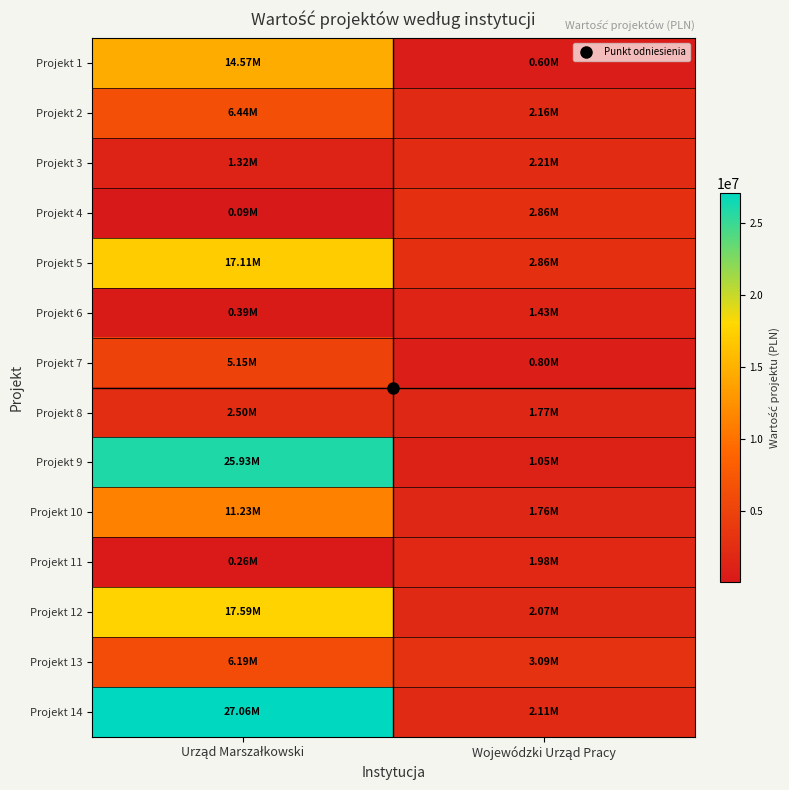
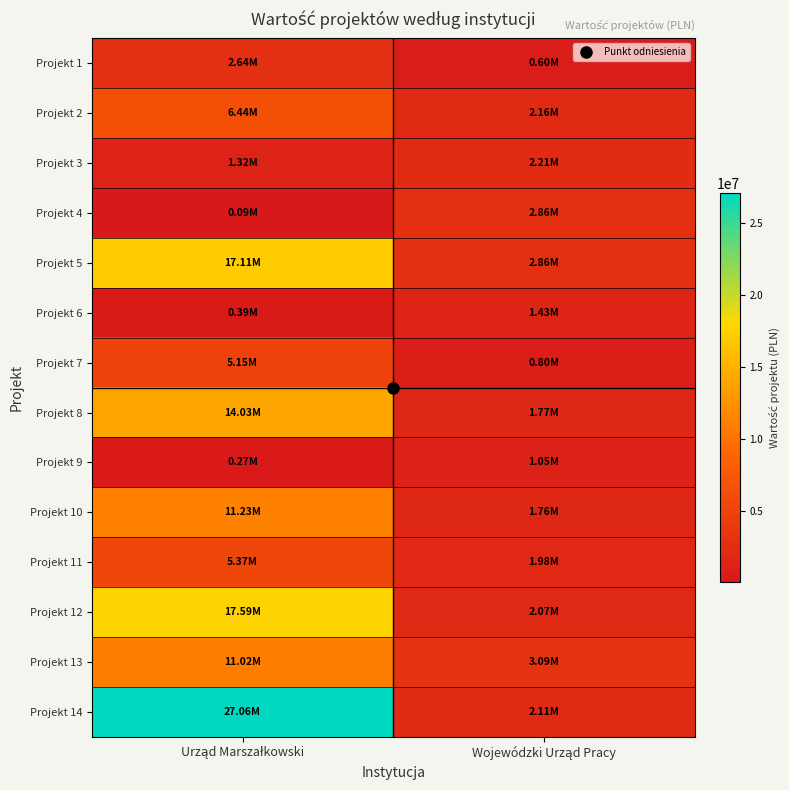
  {
    "Projekt 1": {
-     "Urząd Marszałkowski": "14.57M",
+     "Urząd Marszałkowski": "2.64M",
      "Wojewódzki Urząd Pracy": "0.60M"
    },
    "Projekt 2": {
      "Urząd Marszałkowski": "6.44M",
      "Wojewódzki Urząd Pracy": "2.16M"
    },
    "Projekt 3": {
      "Urząd Marszałkowski": "1.32M",
      "Wojewódzki Urząd Pracy": "2.21M"
    },
    "Projekt 4": {
      "Urząd Marszałkowski": "0.09M",
      "Wojewódzki Urząd Pracy": "2.86M"
    },
    "Projekt 5": {
      "Urząd Marszałkowski": "17.11M",
      "Wojewódzki Urząd Pracy": "2.86M"
    },
    "Projekt 6": {
      "Urząd Marszałkowski": "0.39M",
      "Wojewódzki Urząd Pracy": "1.43M"
    },
    "Projekt 7": {
      "Urząd Marszałkowski": "5.15M",
      "Wojewódzki Urząd Pracy": "0.80M"
    },
    "Projekt 8": {
-     "Urząd Marszałkowski": "2.50M",
+     "Urząd Marszałkowski": "14.03M",
      "Wojewódzki Urząd Pracy": "1.77M"
    },
    "Projekt 9": {
-     "Urząd Marszałkowski": "25.93M",
+     "Urząd Marszałkowski": "0.27M",
      "Wojewódzki Urząd Pracy": "1.05M"
    },
    "Projekt 10": {
      "Urząd Marszałkowski": "11.23M",
      "Wojewódzki Urząd Pracy": "1.76M"
    },
    "Projekt 11": {
-     "Urząd Marszałkowski": "0.26M",
+     "Urząd Marszałkowski": "5.37M",
      "Wojewódzki Urząd Pracy": "1.98M"
    },
    "Projekt 12": {
      "Urząd Marszałkowski": "17.59M",
      "Wojewódzki Urząd Pracy": "2.07M"
    },
    "Projekt 13": {
-     "Urząd Marszałkowski": "6.19M",
+     "Urząd Marszałkowski": "11.02M",
      "Wojewódzki Urząd Pracy": "3.09M"
    },
    "Projekt 14": {
      "Urząd Marszałkowski": "27.06M",
      "Wojewódzki Urząd Pracy": "2.11M"
    }
  }
